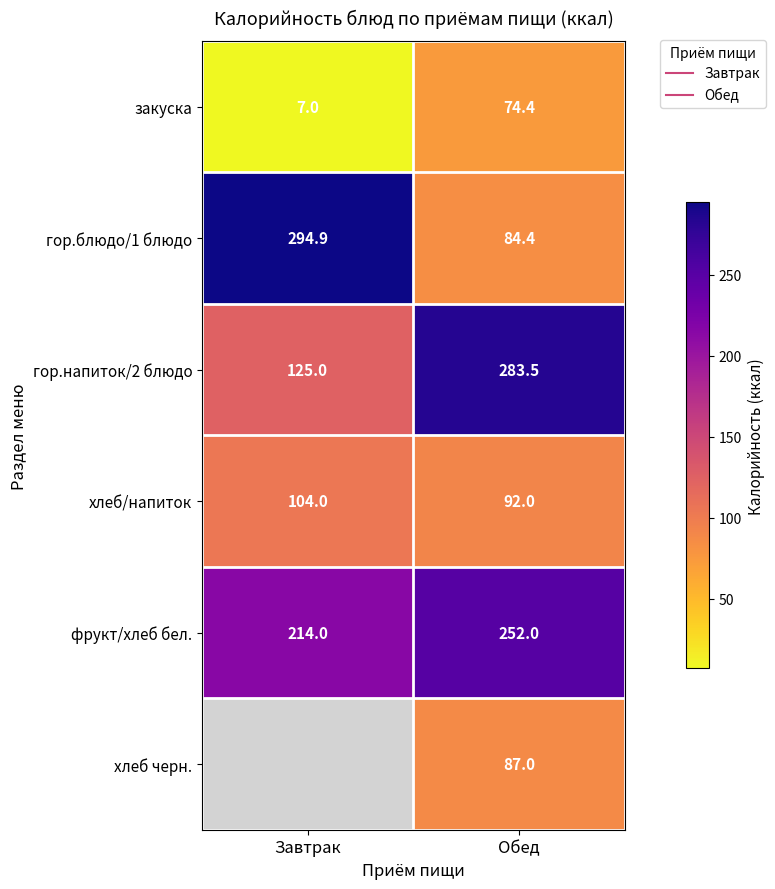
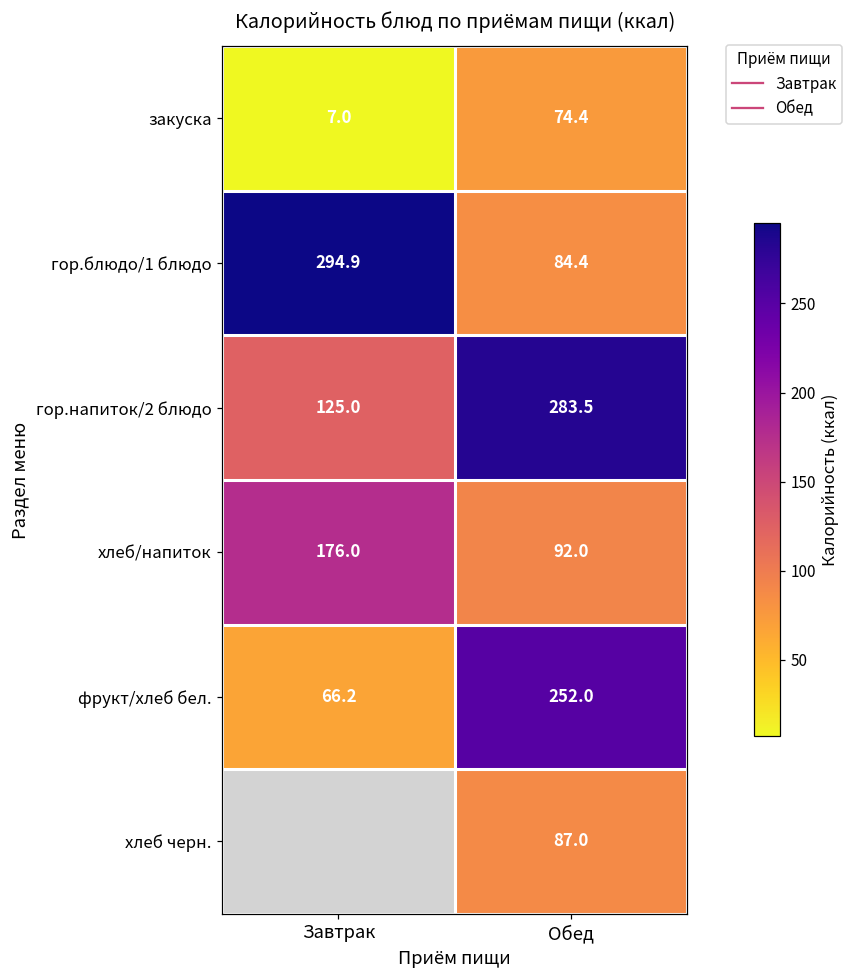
  {
    "закуска": {
      "Завтрак": 7.0,
      "Обед": 74.4
    },
    "гор.блюдо/1 блюдо": {
      "Завтрак": 294.9,
      "Обед": 84.4
    },
    "гор.напиток/2 блюдо": {
      "Завтрак": 125.0,
      "Обед": 283.5
    },
    "хлеб/напиток": {
-     "Завтрак": 104.0,
+     "Завтрак": 176.0,
      "Обед": 92.0
    },
    "фрукт/хлеб бел.": {
-     "Завтрак": 214.0,
+     "Завтрак": 66.2,
      "Обед": 252.0
    },
    "хлеб черн.": {
      "Обед": 87.0
    }
  }
